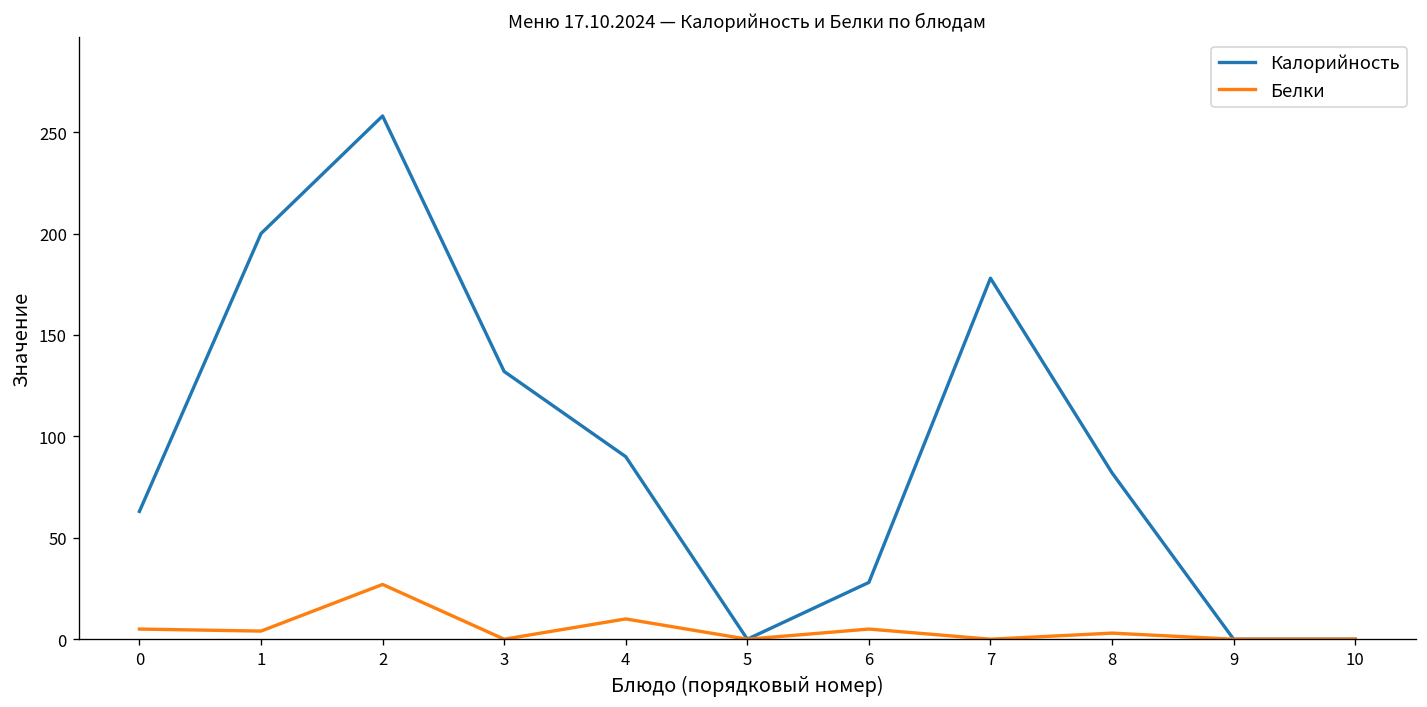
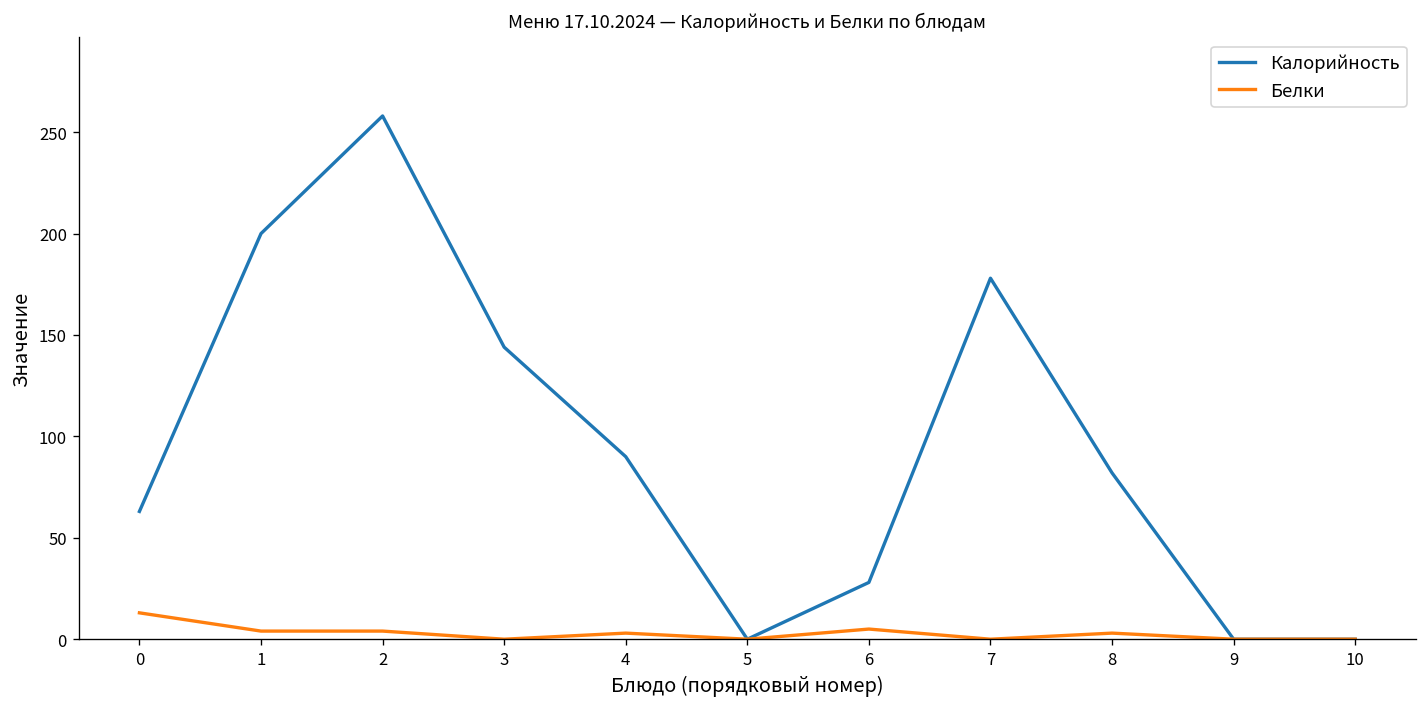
  {
    "Калорийность": {
      "0": 63,
      "1": 200,
      "2": 258,
-     "3": 132,
+     "3": 144,
      "4": 90,
      "6": 28,
      "7": 178,
      "8": 82
    },
    "Белки": {
-     "0": 5,
+     "0": 13,
      "1": 4,
-     "2": 27,
+     "2": 4,
      "3": 0,
-     "4": 10,
+     "4": 3,
      "6": 5,
      "7": 0,
      "8": 3
    }
  }
